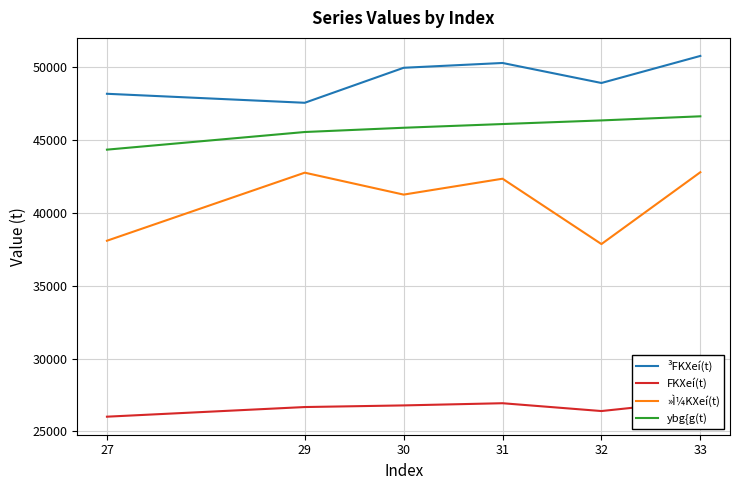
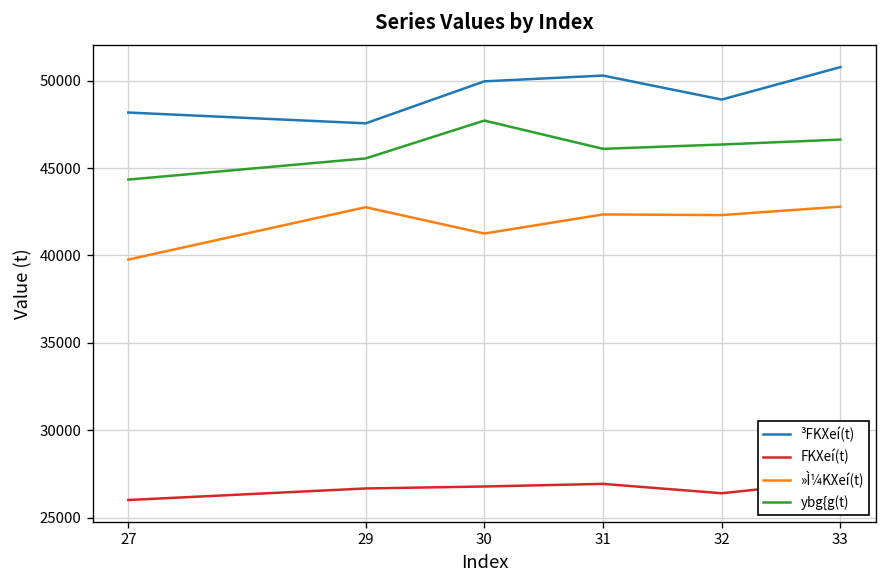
  {
    "³FKXeí(t)": {
      "27": 48200,
      "29": 47600,
      "30": 50000,
      "31": 50300,
      "32": 48900,
      "33": 50800
    },
    "FKXeí(t)": {
      "27": 26000,
      "29": 26700,
      "30": 26800,
      "31": 26900,
      "32": 26400
    },
    "»Ì¼KXeí(t)": {
-     "27": 38100,
+     "27": 39800,
      "29": 42800,
      "30": 41300,
      "31": 42300,
-     "32": 37900,
+     "32": 42300,
      "33": 42800
    },
    "ybg{g(t)": {
      "27": 44300,
      "29": 45600,
-     "30": 45800,
+     "30": 47700,
      "31": 46100,
      "32": 46300,
      "33": 46600
    }
  }
